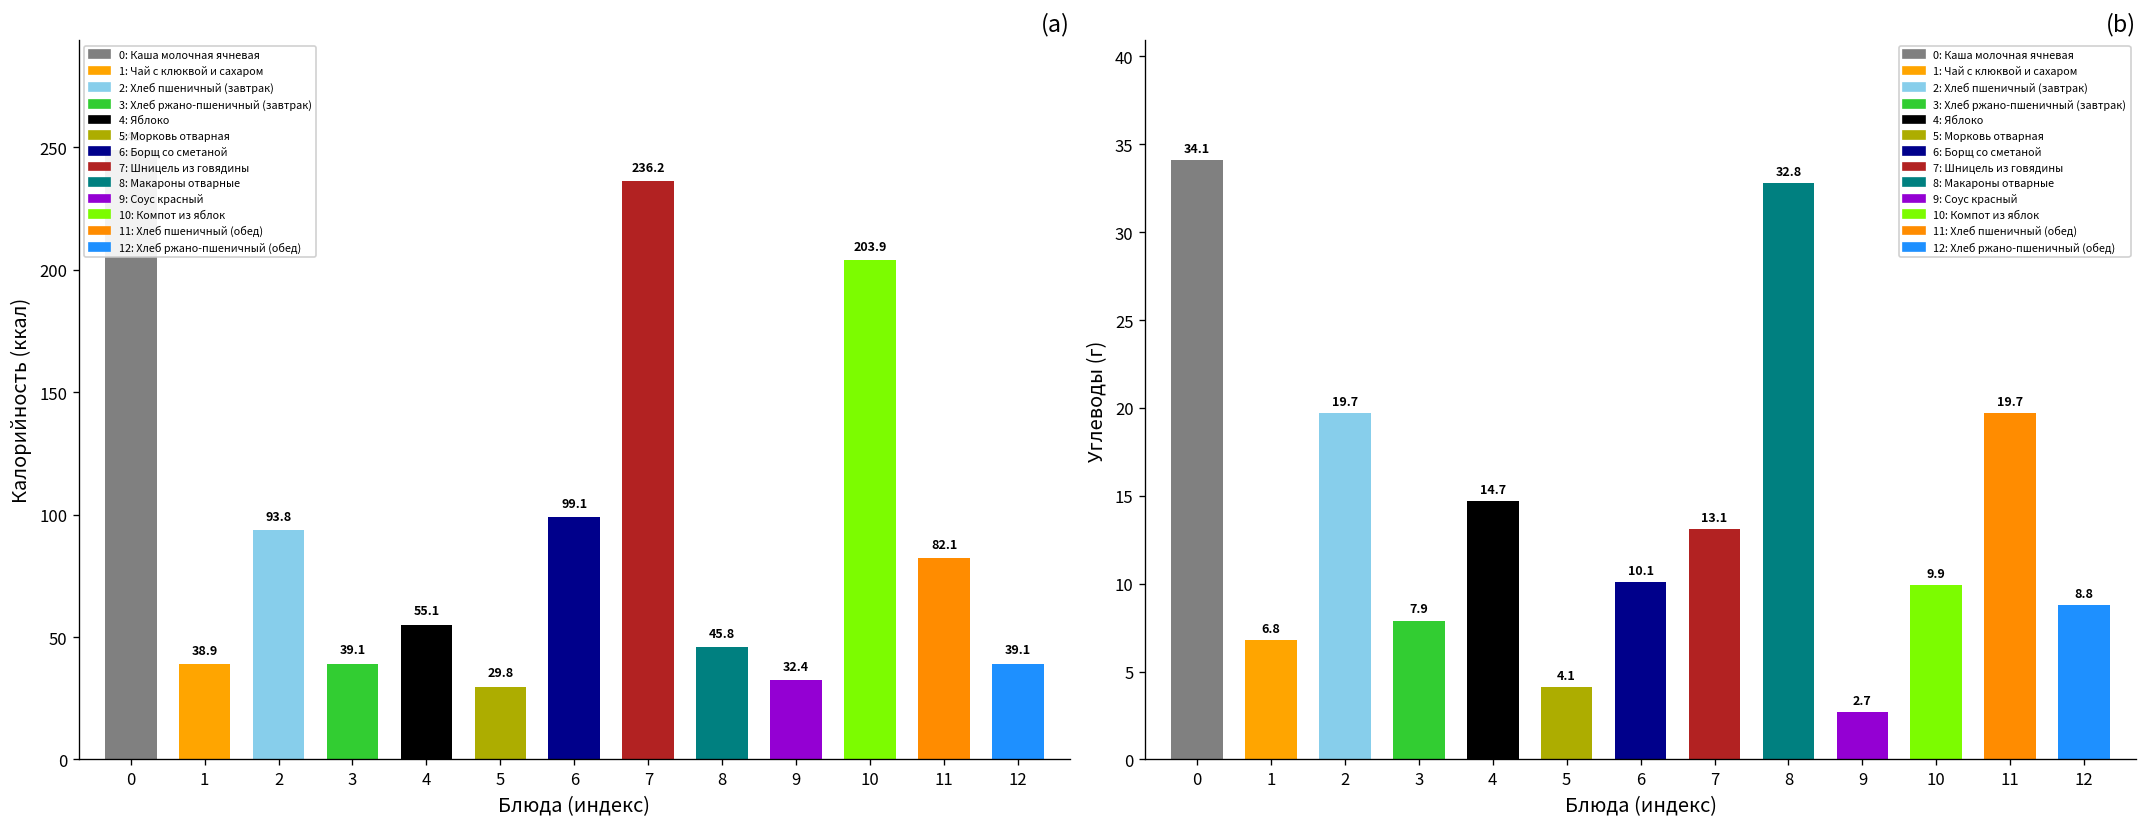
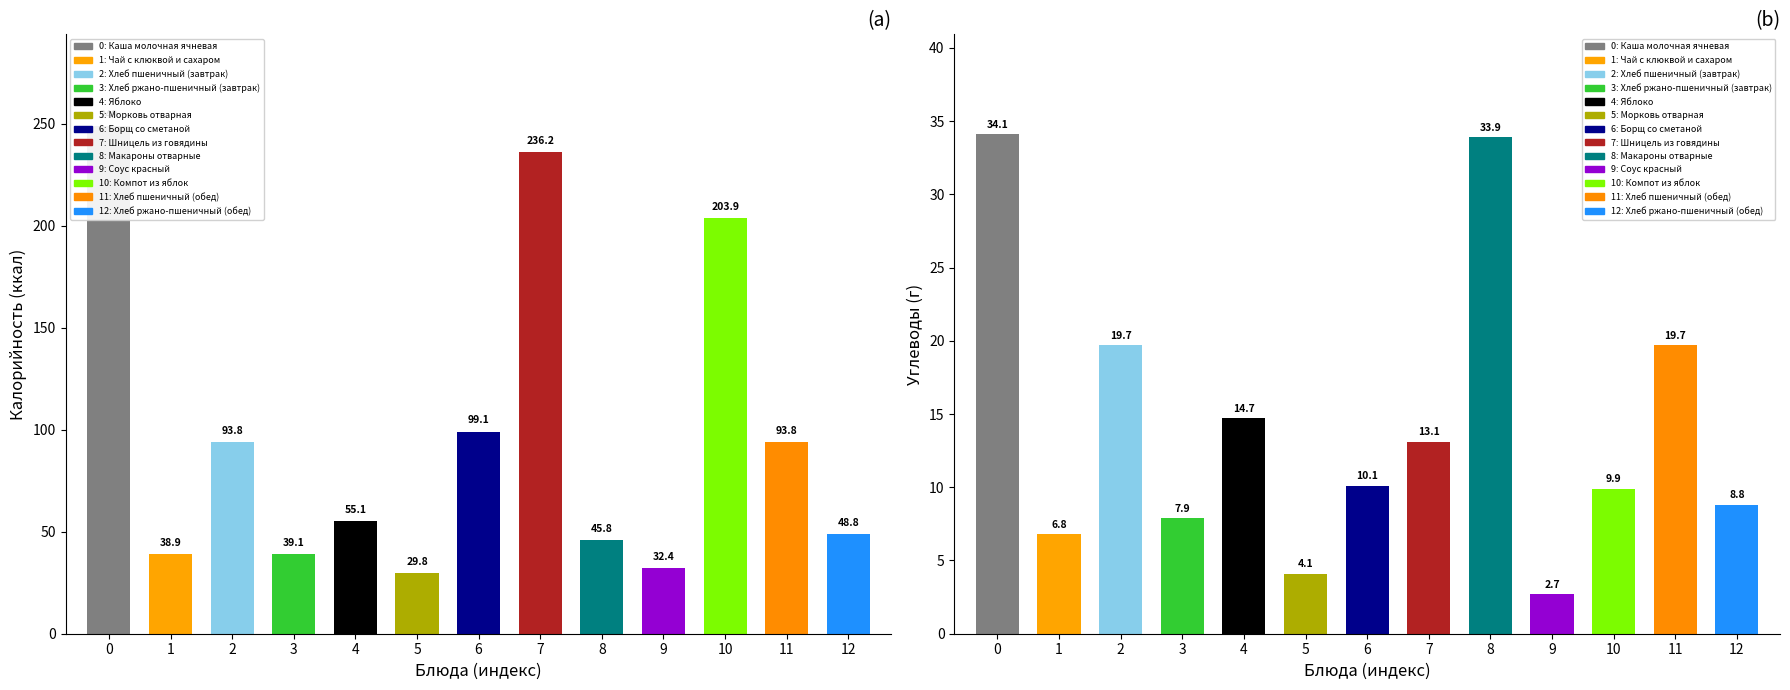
  {
    "(a)": {
      "1": 38.9,
      "2": 93.8,
      "3": 39.1,
      "4": 55.1,
      "5": 29.8,
      "6": 99.1,
      "7": 236.2,
      "8": 45.8,
      "9": 32.4,
      "10": 203.9,
-     "11": 82.1,
-     "12": 39.1
+     "11": 93.8,
+     "12": 48.8
    },
    "(b)": {
      "0": 34.1,
      "1": 6.8,
      "2": 19.7,
      "3": 7.9,
      "4": 14.7,
      "5": 4.1,
      "6": 10.1,
      "7": 13.1,
-     "8": 32.8,
+     "8": 33.9,
      "9": 2.7,
      "10": 9.9,
      "11": 19.7,
      "12": 8.8
    }
  }
